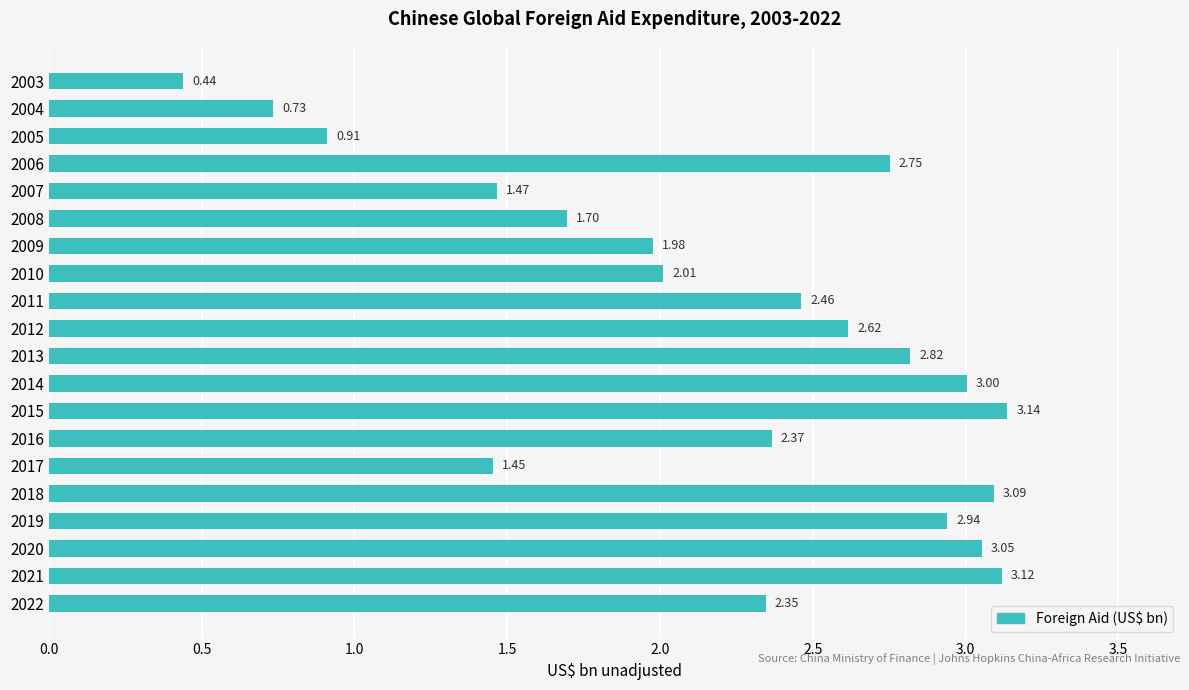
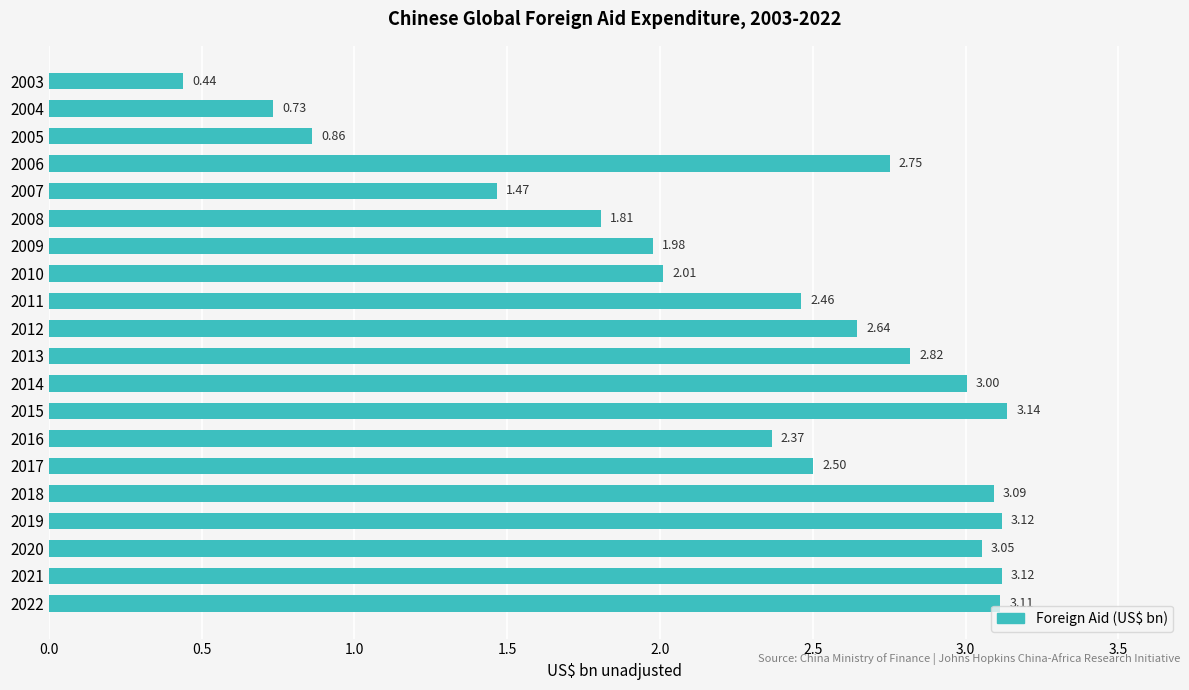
  {
    "2003": 0.44,
    "2004": 0.73,
-   "2005": 0.91,
+   "2005": 0.86,
    "2006": 2.75,
    "2007": 1.47,
-   "2008": 1.70,
+   "2008": 1.81,
    "2009": 1.98,
    "2010": 2.01,
    "2011": 2.46,
-   "2012": 2.62,
+   "2012": 2.64,
    "2013": 2.82,
    "2014": 3.00,
    "2015": 3.14,
    "2016": 2.37,
-   "2017": 1.45,
+   "2017": 2.50,
    "2018": 3.09,
-   "2019": 2.94,
+   "2019": 3.12,
    "2020": 3.05,
    "2021": 3.12,
-   "2022": 2.35
+   "2022": 3.11
  }
